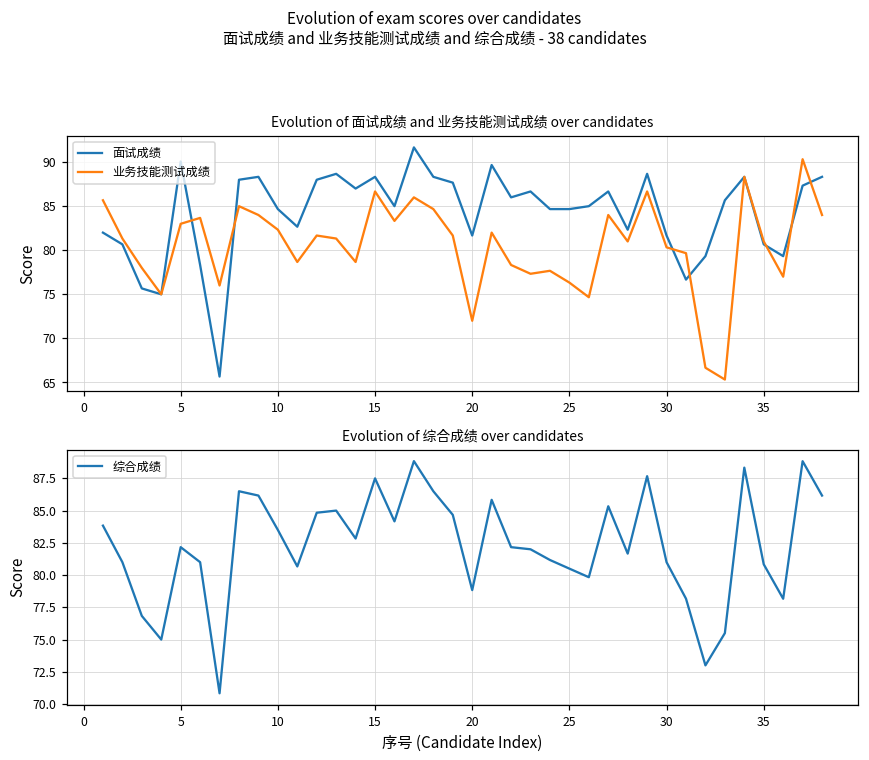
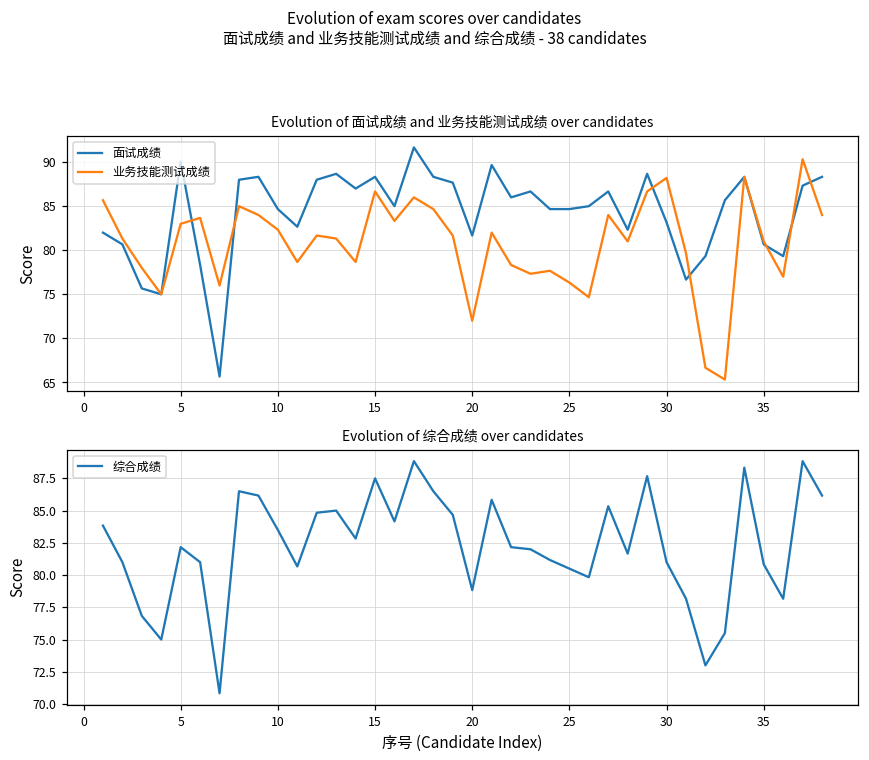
  {
    "Evolution of 面试成绩 and 业务技能测试成绩 over candidates": {
      "面试成绩": {
        "10": 85,
        "15": 88,
        "20": 82,
        "25": 85,
-       "30": 82,
+       "30": 83,
        "35": 81
      },
      "业务技能测试成绩": {
        "5": 83,
        "10": 82,
        "15": 87,
        "20": 72,
        "25": 76,
-       "30": 80,
+       "30": 88,
        "35": 81
      }
    },
    "Evolution of 综合成绩 over candidates": {
      "5": 82.2,
      "10": 83.5,
      "15": 87.5,
      "20": 78.8,
      "25": 80.5,
      "30": 81.0,
      "35": 80.8
    }
  }
